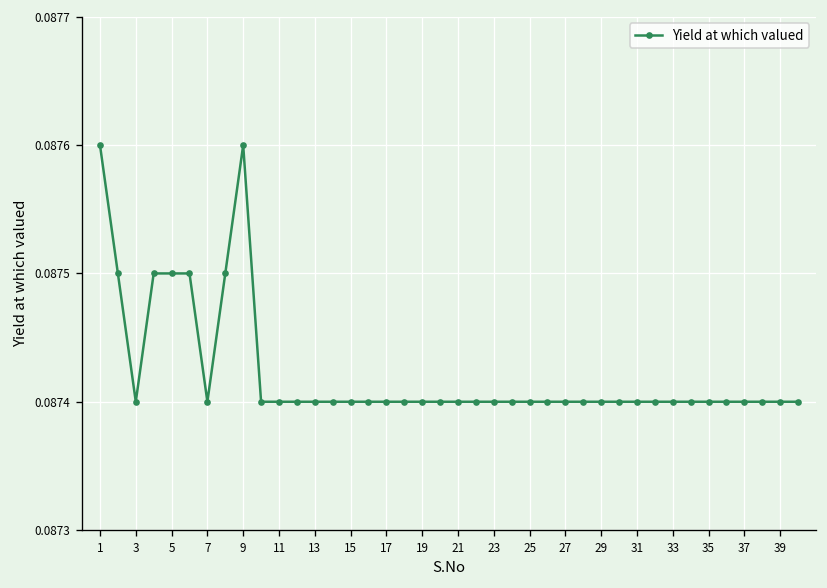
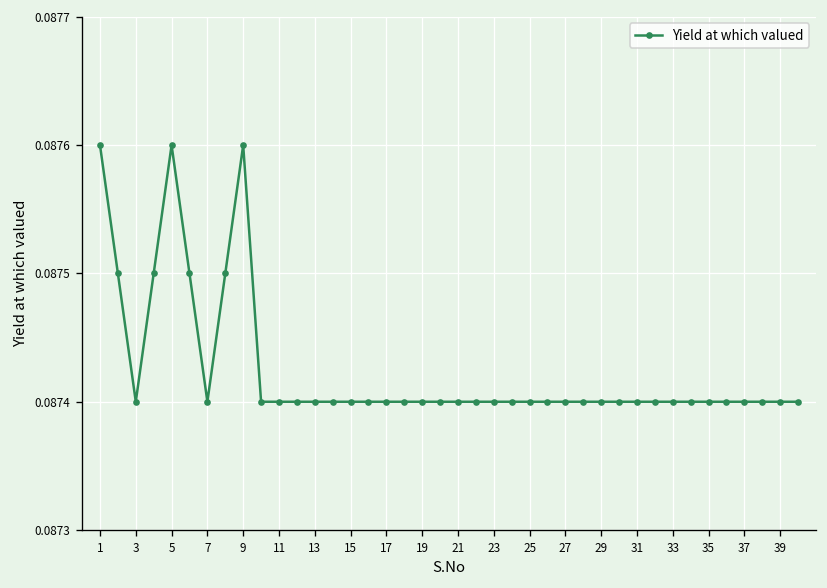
  {
    "1": 0.0876,
    "3": 0.0874,
-   "5": 0.0875,
+   "5": 0.0876,
    "7": 0.0874,
    "9": 0.0876,
    "11": 0.0874,
    "13": 0.0874,
    "15": 0.0874,
    "17": 0.0874,
    "19": 0.0874,
    "21": 0.0874,
    "23": 0.0874,
    "25": 0.0874,
    "27": 0.0874,
    "29": 0.0874,
    "31": 0.0874,
    "33": 0.0874,
    "35": 0.0874,
    "37": 0.0874,
    "39": 0.0874
  }
